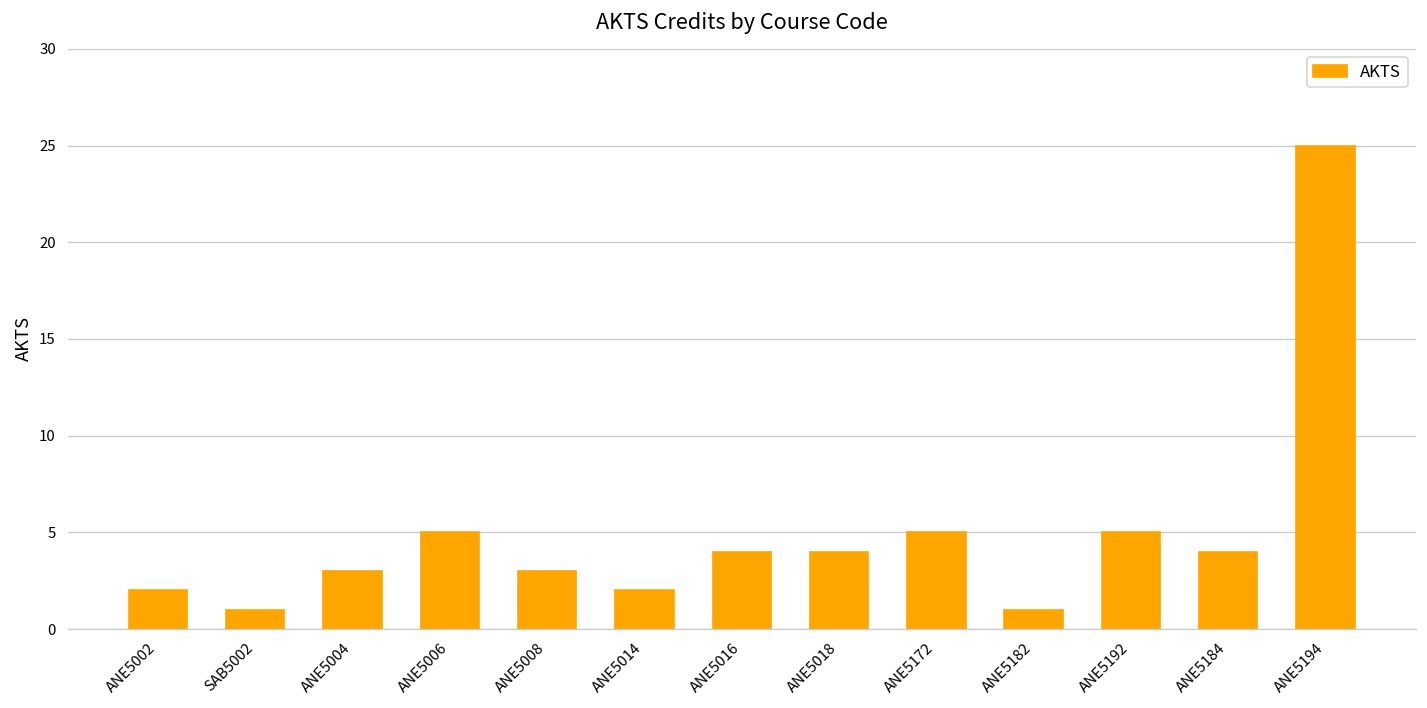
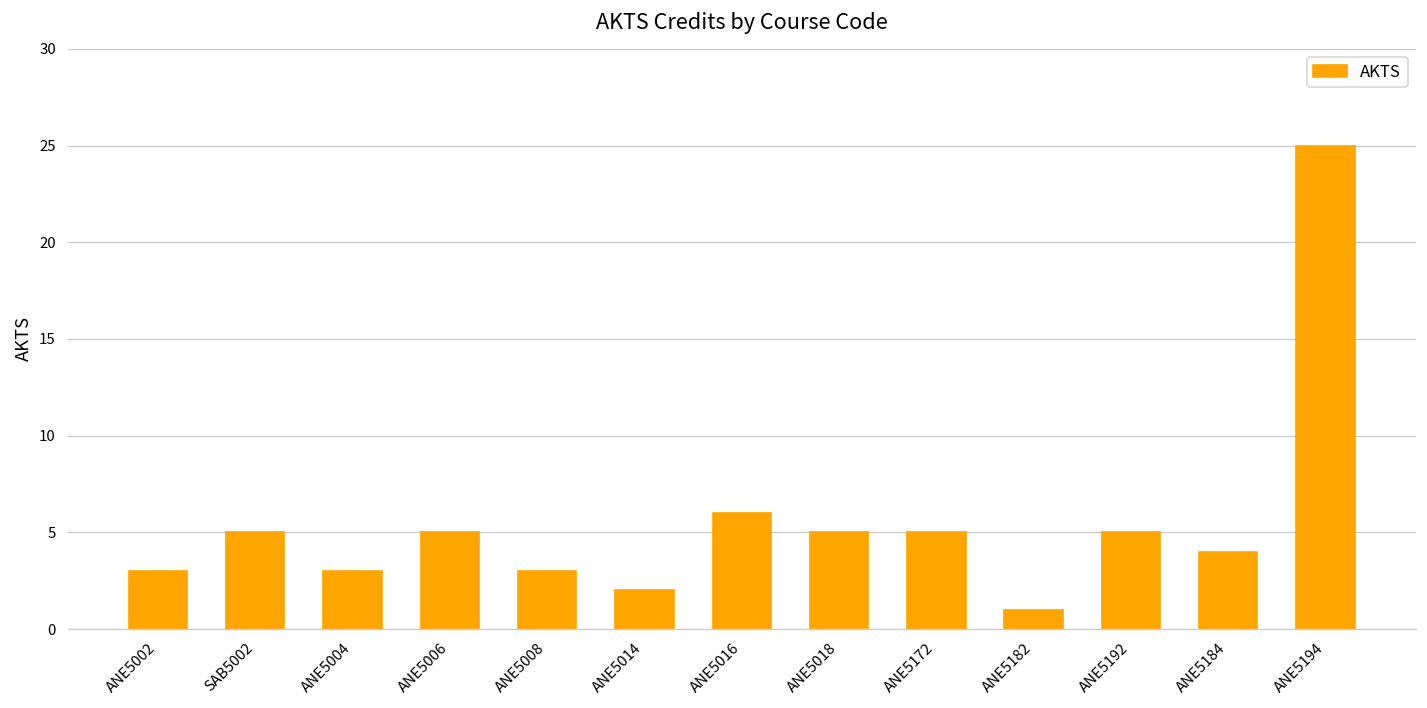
  {
-   "ANE5002": 2,
-   "SAB5002": 1,
+   "ANE5002": 3,
+   "SAB5002": 5,
    "ANE5004": 3,
    "ANE5006": 5,
    "ANE5008": 3,
    "ANE5014": 2,
-   "ANE5016": 4,
-   "ANE5018": 4,
+   "ANE5016": 6,
+   "ANE5018": 5,
    "ANE5172": 5,
    "ANE5182": 1,
    "ANE5192": 5,
    "ANE5184": 4,
    "ANE5194": 25
  }
